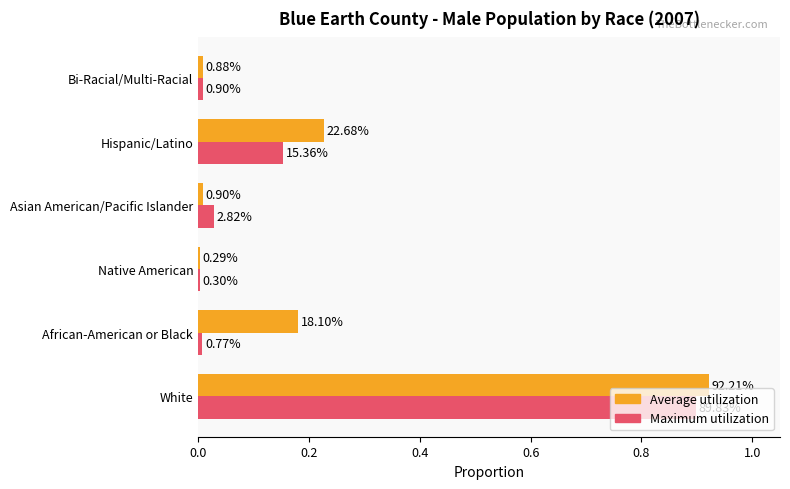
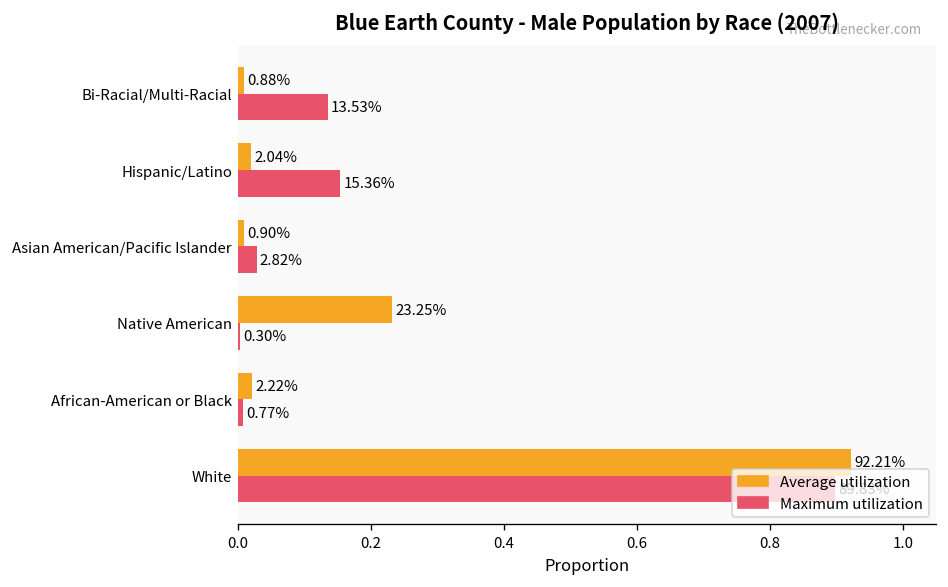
  {
    "Average utilization": {
      "Bi-Racial/Multi-Racial": "0.88%",
-     "Hispanic/Latino": "22.68%",
+     "Hispanic/Latino": "2.04%",
      "Asian American/Pacific Islander": "0.90%",
-     "Native American": "0.29%",
-     "African-American or Black": "18.10%"
+     "Native American": "23.25%",
+     "African-American or Black": "2.22%"
    },
    "Maximum utilization": {
-     "Bi-Racial/Multi-Racial": "0.90%",
+     "Bi-Racial/Multi-Racial": "13.53%",
      "Hispanic/Latino": "15.36%",
      "Asian American/Pacific Islander": "2.82%",
      "Native American": "0.30%",
      "African-American or Black": "0.77%"
    }
  }
